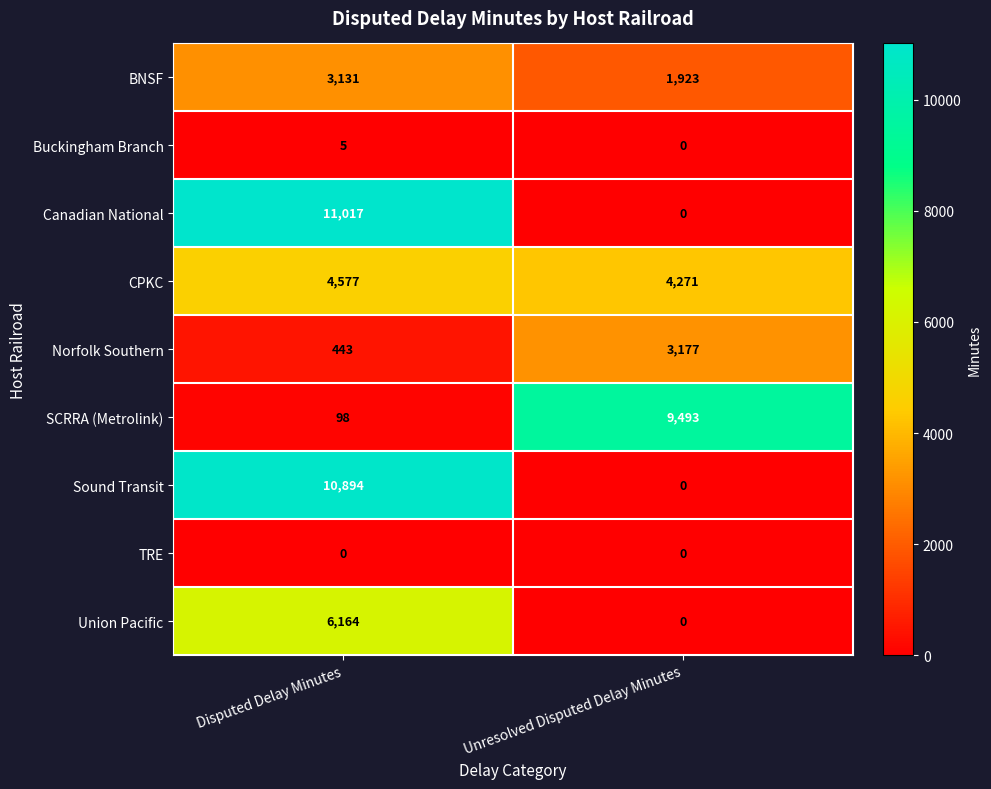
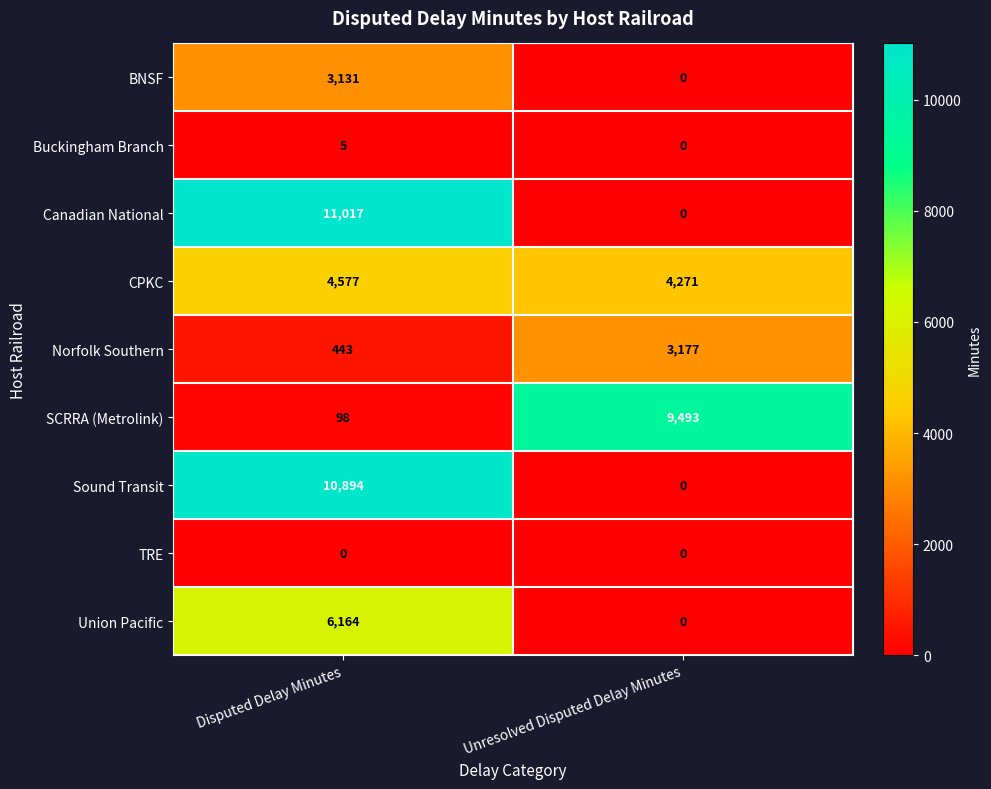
  {
    "BNSF": {
      "Disputed Delay Minutes": "3,131",
-     "Unresolved Disputed Delay Minutes": "1,923"
+     "Unresolved Disputed Delay Minutes": "0"
    },
    "Buckingham Branch": {
      "Disputed Delay Minutes": "5",
      "Unresolved Disputed Delay Minutes": "0"
    },
    "Canadian National": {
      "Disputed Delay Minutes": "11,017",
      "Unresolved Disputed Delay Minutes": "0"
    },
    "CPKC": {
      "Disputed Delay Minutes": "4,577",
      "Unresolved Disputed Delay Minutes": "4,271"
    },
    "Norfolk Southern": {
      "Disputed Delay Minutes": "443",
      "Unresolved Disputed Delay Minutes": "3,177"
    },
    "SCRRA (Metrolink)": {
      "Disputed Delay Minutes": "98",
      "Unresolved Disputed Delay Minutes": "9,493"
    },
    "Sound Transit": {
      "Disputed Delay Minutes": "10,894",
      "Unresolved Disputed Delay Minutes": "0"
    },
    "TRE": {
      "Disputed Delay Minutes": "0",
      "Unresolved Disputed Delay Minutes": "0"
    },
    "Union Pacific": {
      "Disputed Delay Minutes": "6,164",
      "Unresolved Disputed Delay Minutes": "0"
    }
  }
